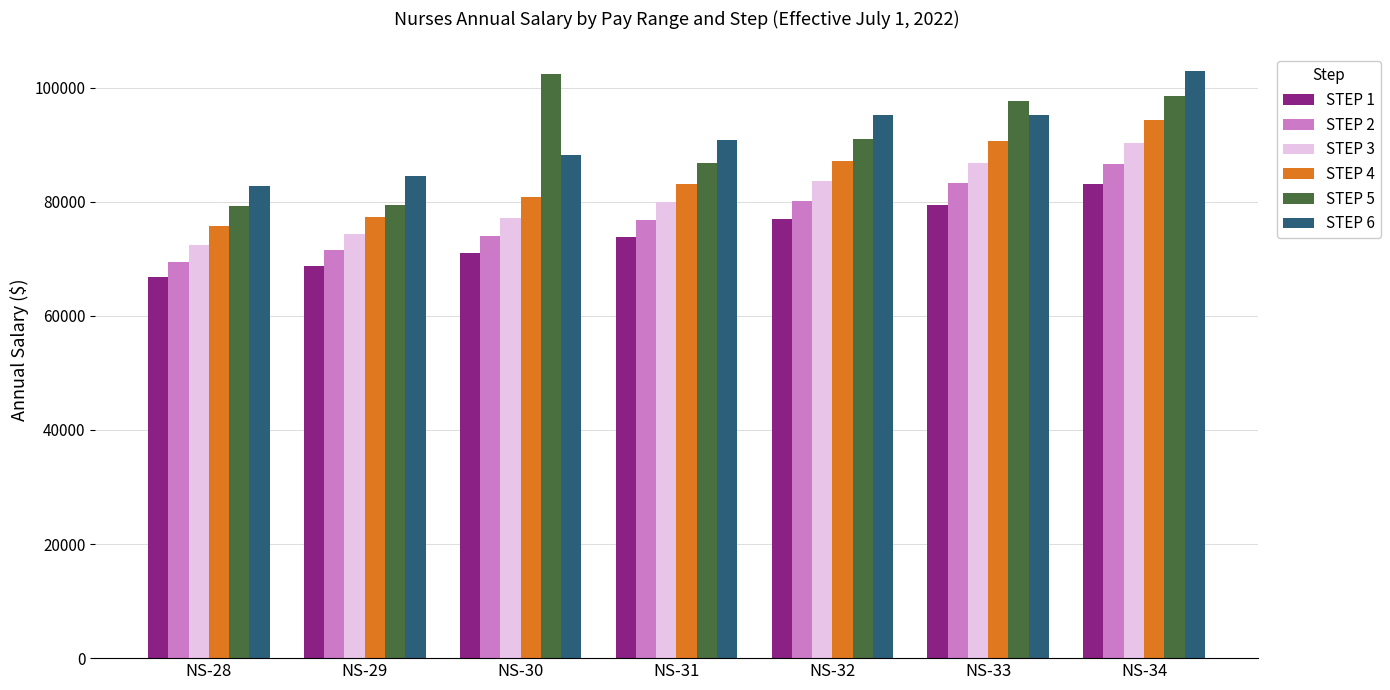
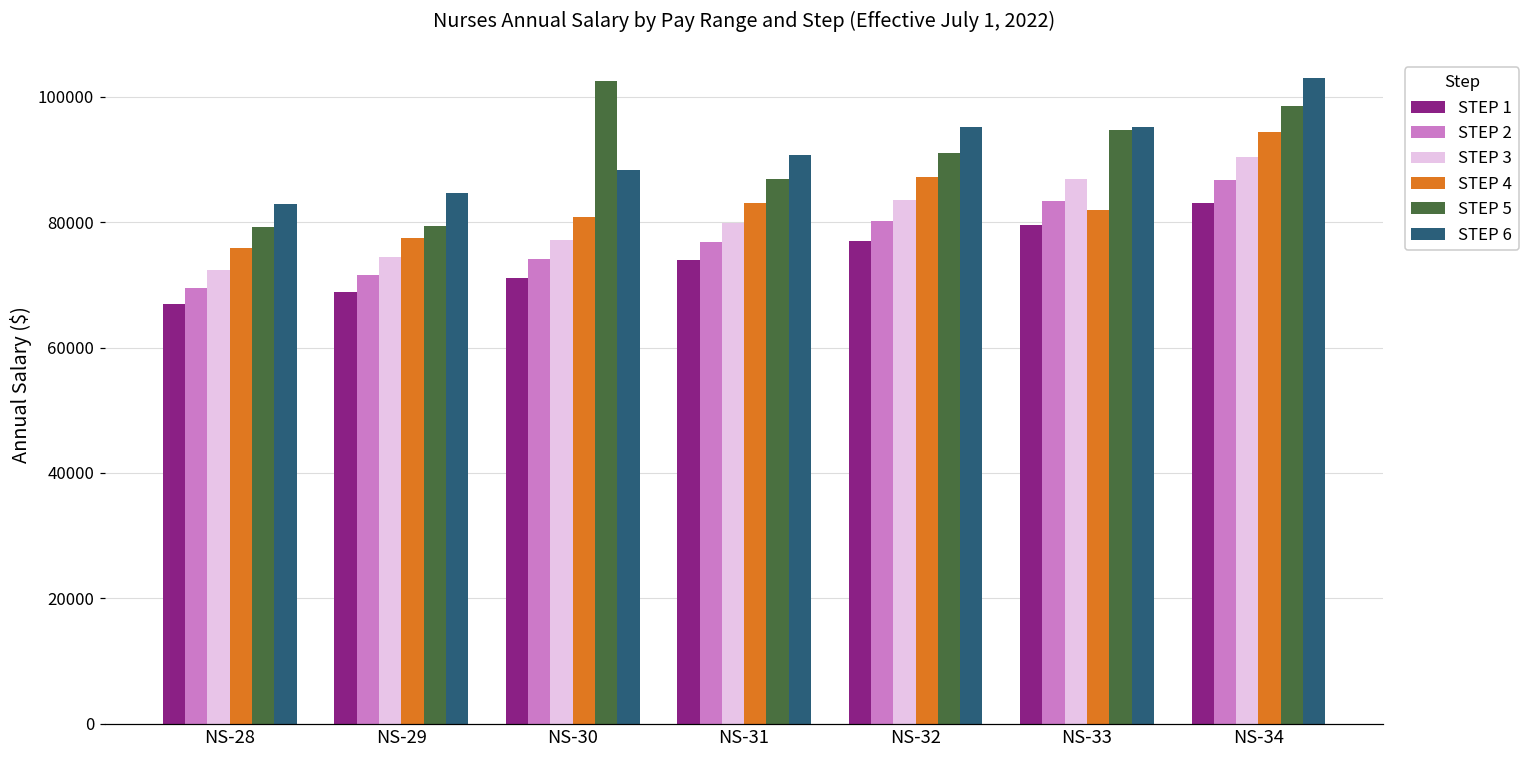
  {
    "STEP 1": {
      "NS-28": 67000,
      "NS-29": 69000,
      "NS-30": 71000,
      "NS-31": 74000,
      "NS-32": 77000,
      "NS-33": 80000,
      "NS-34": 83000
    },
    "STEP 2": {
      "NS-28": 70000,
      "NS-29": 72000,
      "NS-30": 74000,
      "NS-31": 77000,
      "NS-32": 80000,
      "NS-33": 83000,
      "NS-34": 87000
    },
    "STEP 3": {
      "NS-28": 72000,
      "NS-29": 74000,
      "NS-30": 77000,
      "NS-31": 80000,
      "NS-32": 84000,
      "NS-33": 87000,
      "NS-34": 90000
    },
    "STEP 4": {
      "NS-28": 76000,
      "NS-29": 77000,
      "NS-30": 81000,
      "NS-31": 83000,
      "NS-32": 87000,
-     "NS-33": 91000,
+     "NS-33": 82000,
      "NS-34": 94000
    },
    "STEP 5": {
      "NS-28": 79000,
      "NS-29": 79000,
      "NS-30": 102000,
      "NS-31": 87000,
      "NS-32": 91000,
-     "NS-33": 98000,
+     "NS-33": 95000,
      "NS-34": 99000
    },
    "STEP 6": {
      "NS-28": 83000,
      "NS-29": 85000,
      "NS-30": 88000,
      "NS-31": 91000,
      "NS-32": 95000,
      "NS-33": 95000,
      "NS-34": 103000
    }
  }
